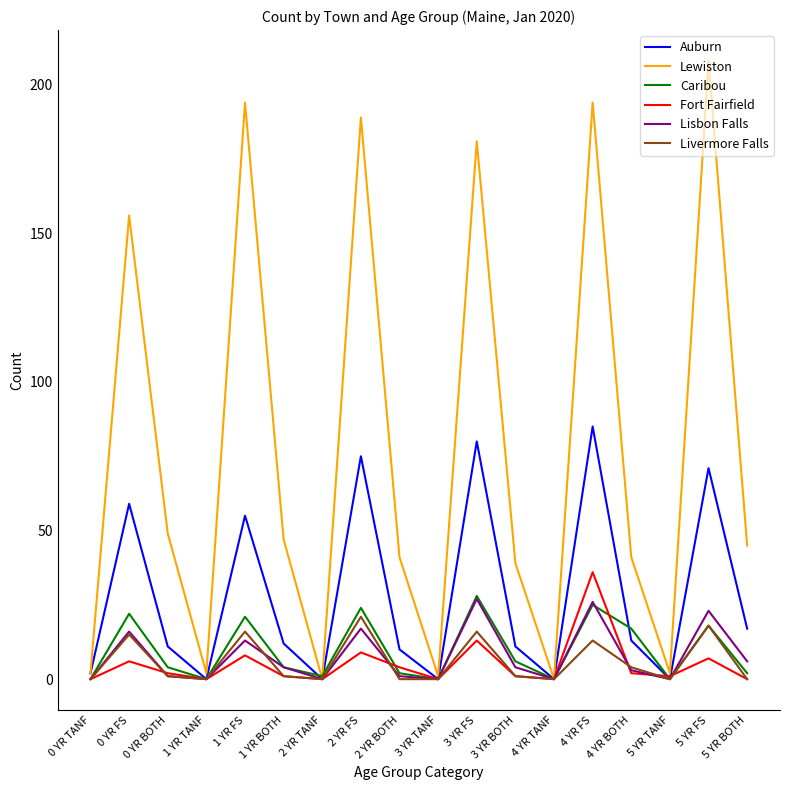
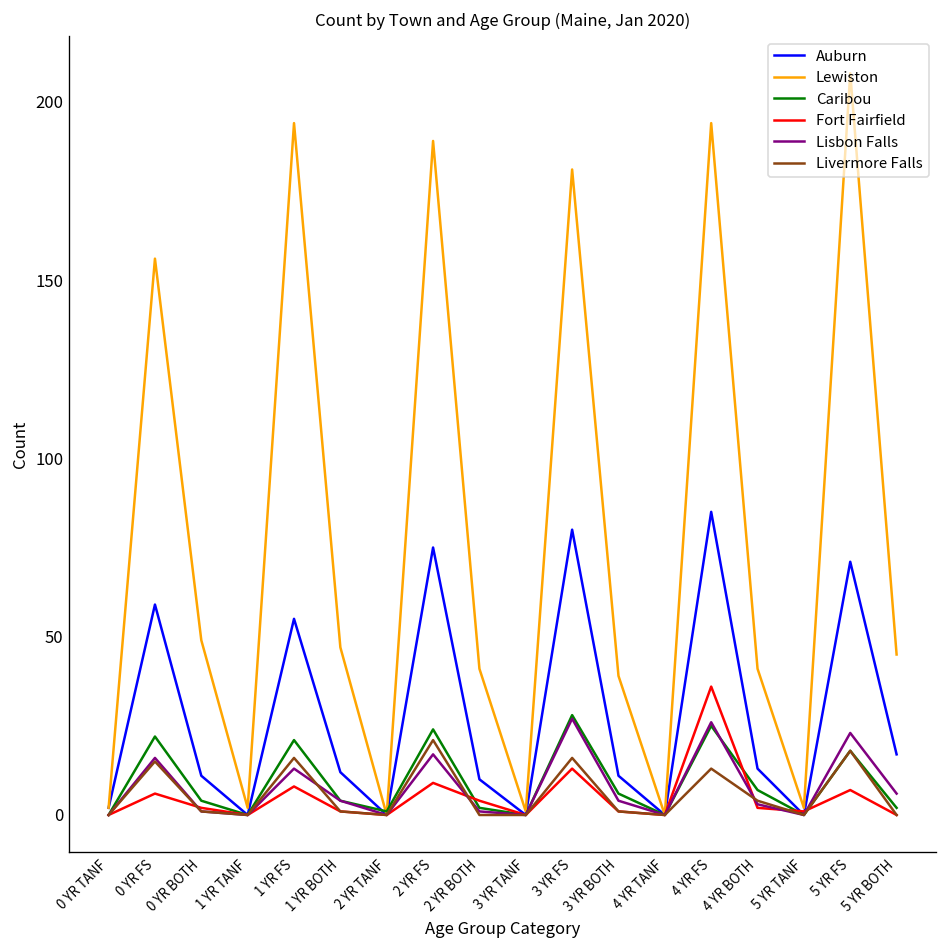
  {
    "Auburn": {
      "0 YR FS": 59,
      "0 YR BOTH": 11,
      "1 YR FS": 55,
      "1 YR BOTH": 12,
      "2 YR FS": 75,
      "2 YR BOTH": 10,
      "3 YR FS": 80,
      "3 YR BOTH": 11,
      "4 YR FS": 85,
      "4 YR BOTH": 13,
      "5 YR FS": 71,
      "5 YR BOTH": 17
    },
    "Lewiston": {
      "0 YR FS": 156,
      "0 YR BOTH": 49,
      "1 YR TANF": 2,
      "1 YR FS": 194,
      "1 YR BOTH": 47,
      "2 YR FS": 189,
      "2 YR BOTH": 41,
      "3 YR TANF": 1,
      "3 YR FS": 181,
      "3 YR BOTH": 39,
      "4 YR FS": 194,
      "4 YR BOTH": 41,
      "5 YR TANF": 2,
      "5 YR BOTH": 45
    },
    "Caribou": {
      "0 YR FS": 22,
      "0 YR BOTH": 4,
      "1 YR FS": 21,
      "2 YR TANF": 1,
      "2 YR FS": 24,
      "2 YR BOTH": 2,
      "3 YR FS": 28,
      "3 YR BOTH": 6,
      "4 YR FS": 25,
-     "4 YR BOTH": 17,
+     "4 YR BOTH": 7,
      "5 YR BOTH": 2
    },
    "Fort Fairfield": {
      "0 YR FS": 6,
      "0 YR BOTH": 2,
      "1 YR FS": 8,
      "2 YR FS": 9,
      "2 YR BOTH": 4,
      "3 YR FS": 13,
      "4 YR FS": 36,
      "4 YR BOTH": 2,
      "5 YR TANF": 1,
      "5 YR FS": 7
    },
    "Lisbon Falls": {
      "0 YR FS": 16,
      "1 YR FS": 13,
      "2 YR FS": 17,
      "2 YR BOTH": 1,
      "3 YR FS": 27,
      "3 YR BOTH": 4,
      "4 YR FS": 26,
      "4 YR BOTH": 3,
      "5 YR FS": 23,
      "5 YR BOTH": 6
    },
    "Livermore Falls": {
      "0 YR FS": 15,
      "1 YR FS": 16,
      "2 YR FS": 21,
      "2 YR BOTH": 0,
      "3 YR FS": 16,
      "4 YR FS": 13,
      "4 YR BOTH": 4
    }
  }
